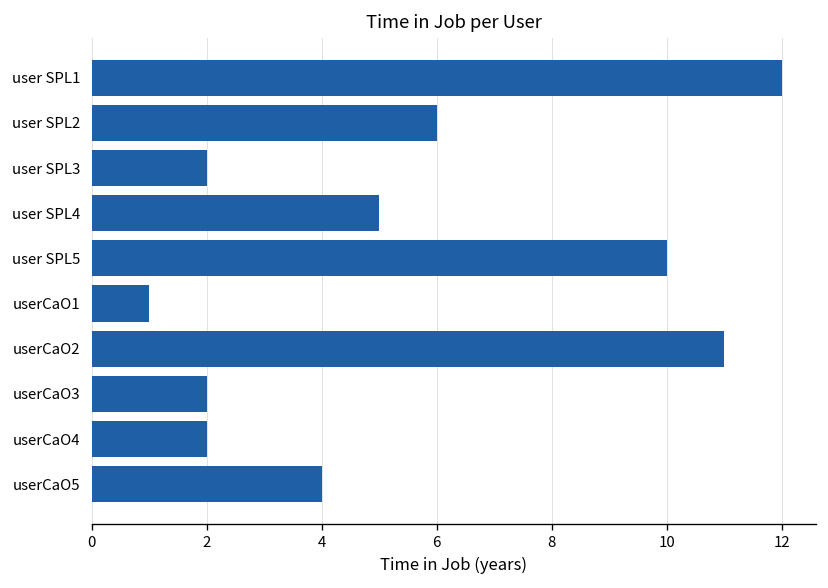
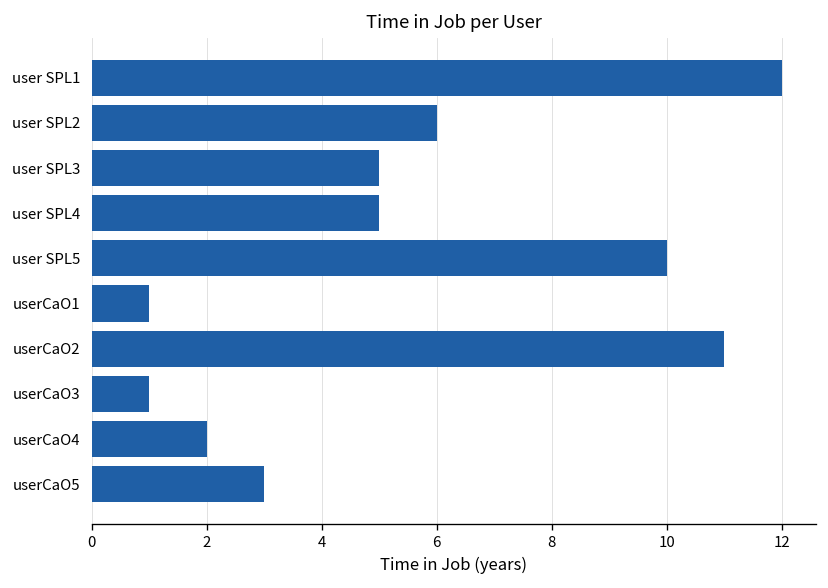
  {
    "user SPL1": 12,
    "user SPL2": 6,
-   "user SPL3": 2,
+   "user SPL3": 5,
    "user SPL4": 5,
    "user SPL5": 10,
    "userCaO1": 1,
    "userCaO2": 11,
-   "userCaO3": 2,
+   "userCaO3": 1,
    "userCaO4": 2,
-   "userCaO5": 4
+   "userCaO5": 3
  }
